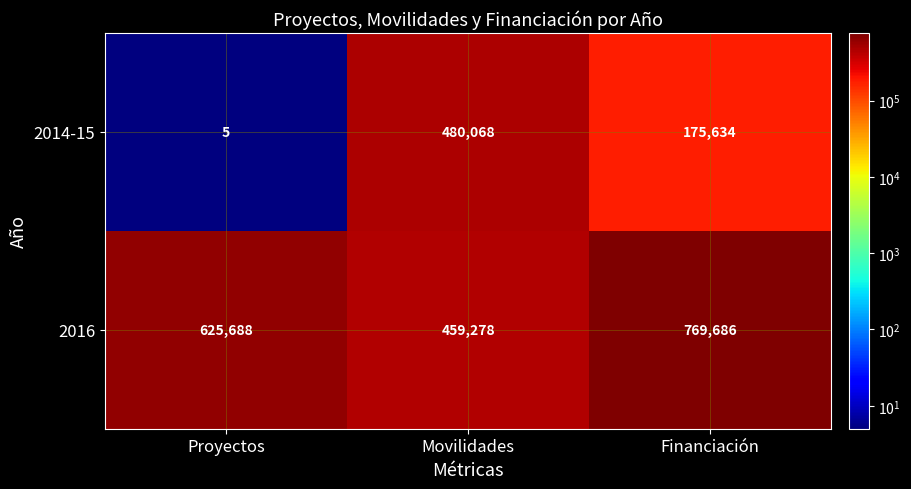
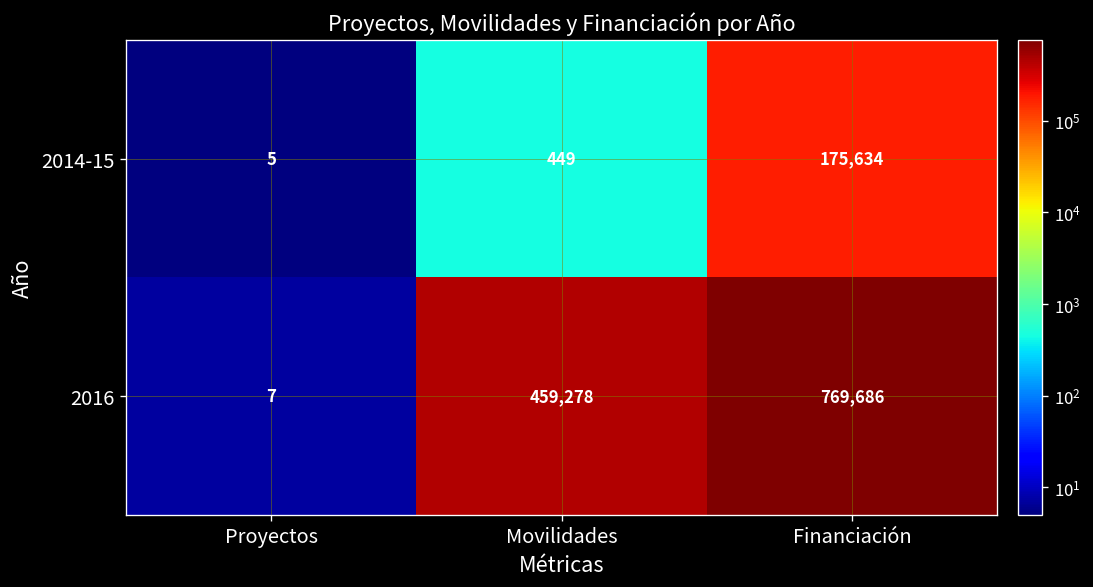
  {
    "2014-15": {
      "Proyectos": "5",
-     "Movilidades": "480,068",
+     "Movilidades": "449",
      "Financiación": "175,634"
    },
    "2016": {
-     "Proyectos": "625,688",
+     "Proyectos": "7",
      "Movilidades": "459,278",
      "Financiación": "769,686"
    }
  }
